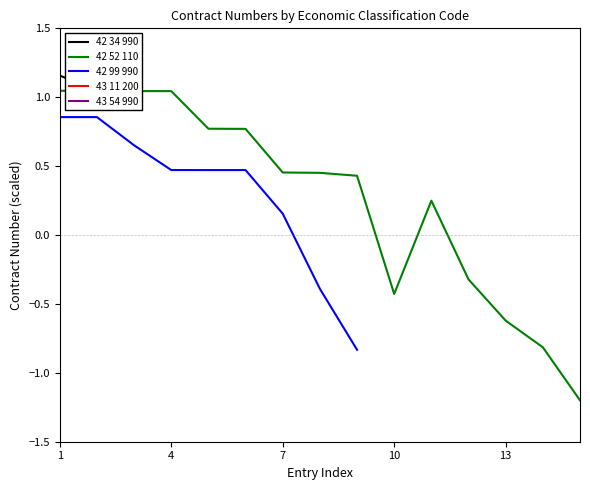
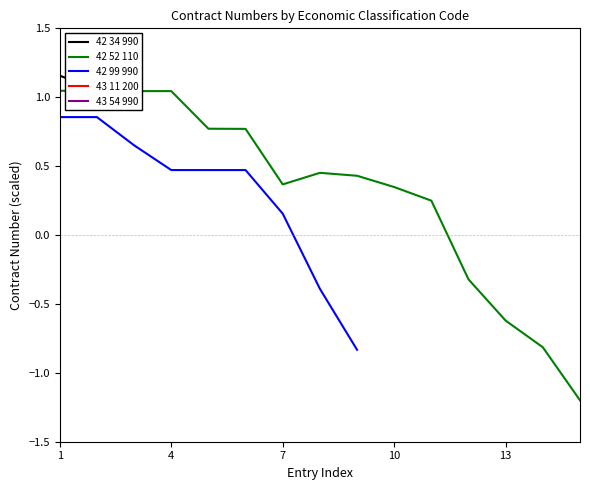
  {
    "42 52 110": {
      "1": 1.05,
      "4": 1.04,
-     "7": 0.45,
-     "10": -0.43,
+     "7": 0.37,
+     "10": 0.35,
      "13": -0.62
    },
    "43 11 200": {
      "1": 0.67
    },
    "43 54 990": {
      "1": -0.53
    }
  }
